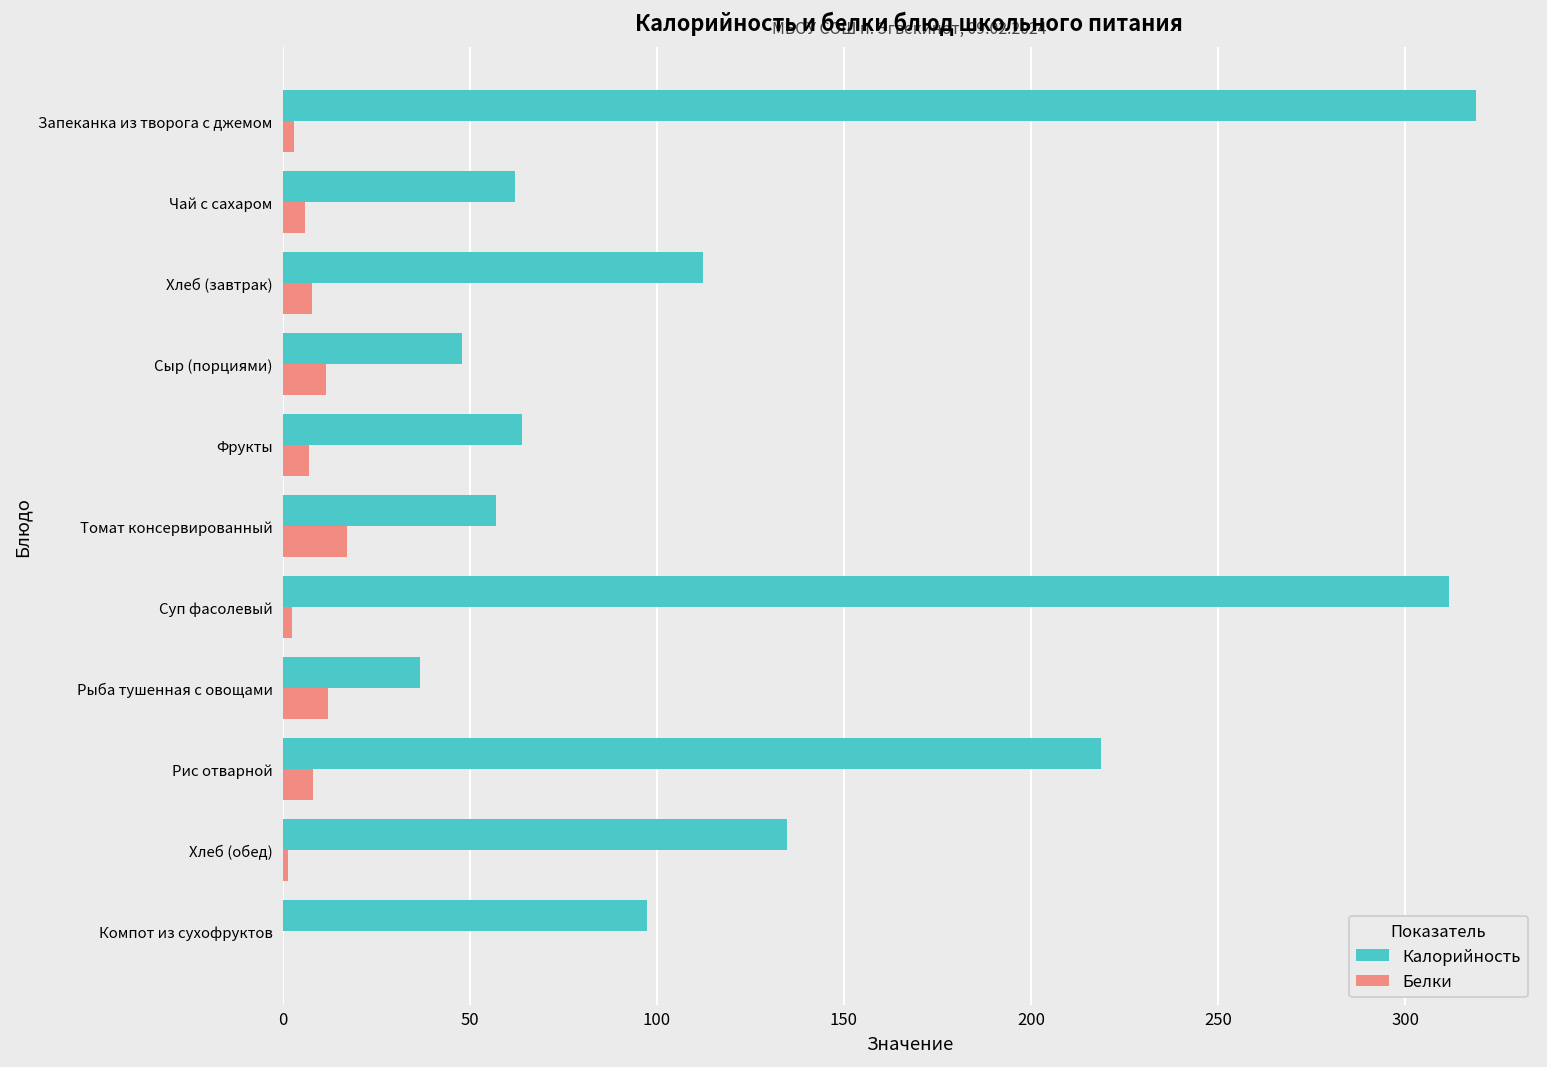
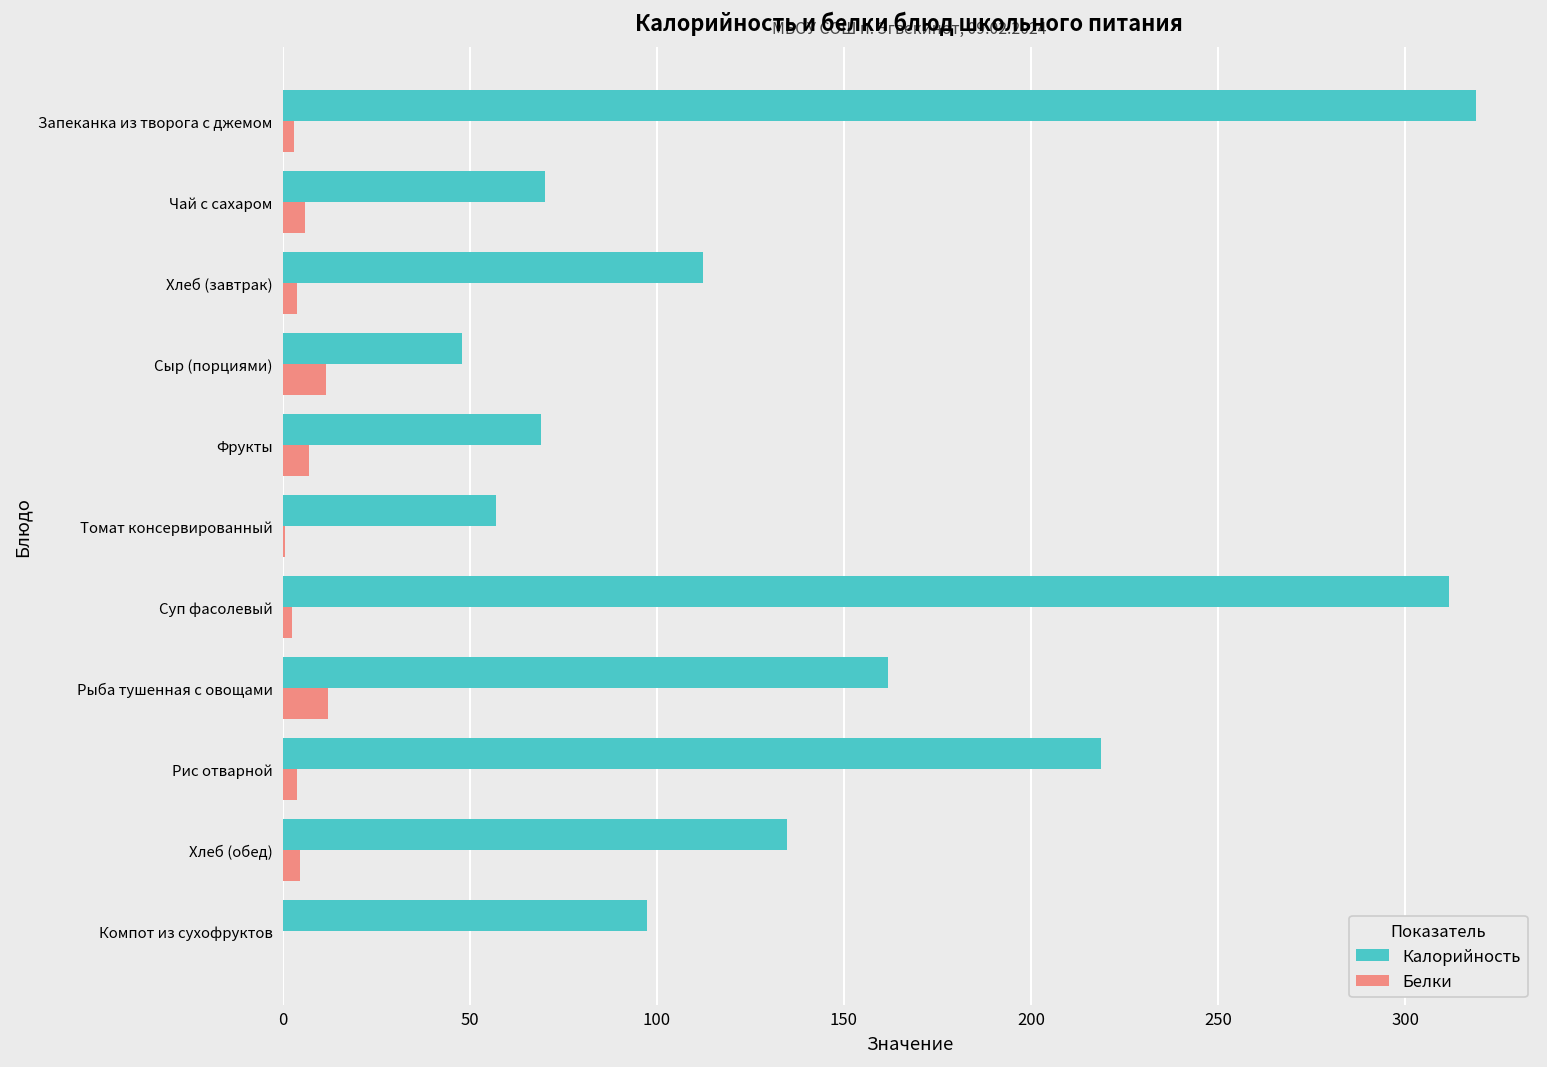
  {
    "Калорийность": {
      "Запеканка из творога с джемом": 319,
-     "Чай с сахаром": 62,
+     "Чай с сахаром": 70,
      "Хлеб (завтрак)": 112,
      "Сыр (порциями)": 48,
-     "Фрукты": 64,
+     "Фрукты": 69,
      "Томат консервированный": 57,
      "Суп фасолевый": 312,
-     "Рыба тушенная с овощами": 37,
+     "Рыба тушенная с овощами": 162,
      "Рис отварной": 219,
      "Хлеб (обед)": 135,
      "Компот из сухофруктов": 97
    },
    "Белки": {
      "Запеканка из творога с джемом": 3,
      "Чай с сахаром": 6,
-     "Хлеб (завтрак)": 8,
+     "Хлеб (завтрак)": 4,
      "Сыр (порциями)": 12,
      "Фрукты": 7,
-     "Томат консервированный": 17,
+     "Томат консервированный": 1,
      "Суп фасолевый": 3,
      "Рыба тушенная с овощами": 12,
-     "Рис отварной": 8,
-     "Хлеб (обед)": 1,
+     "Рис отварной": 4,
+     "Хлеб (обед)": 5,
      "Компот из сухофруктов": 0
    }
  }
